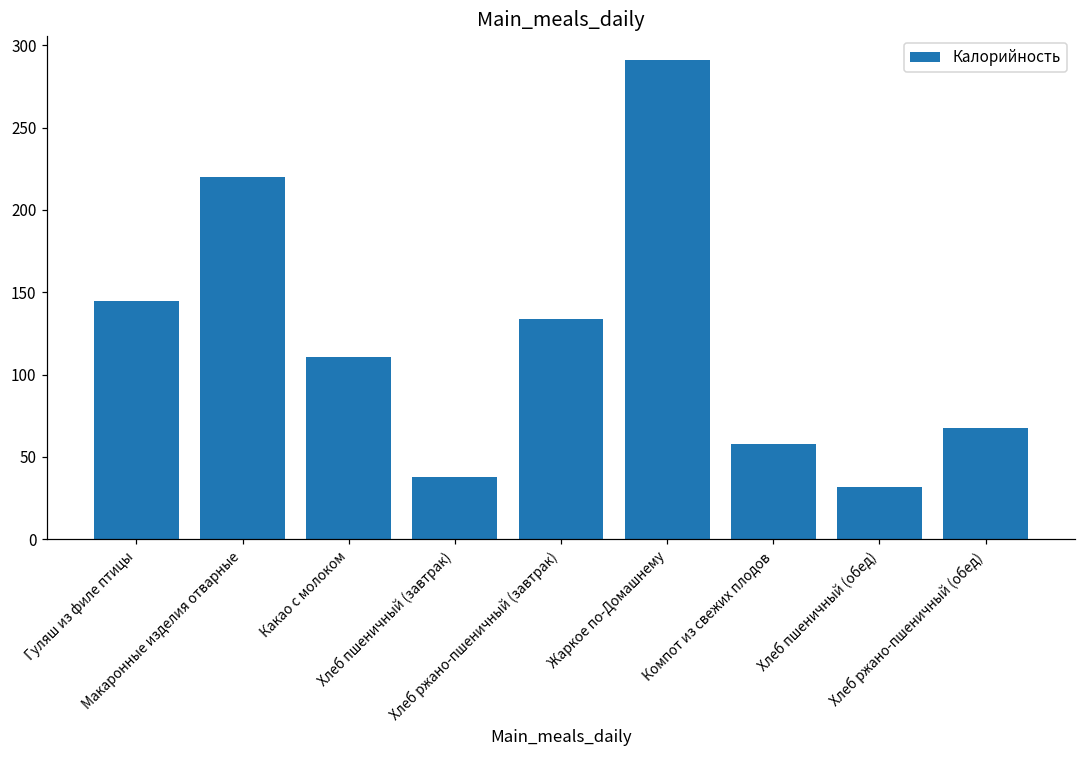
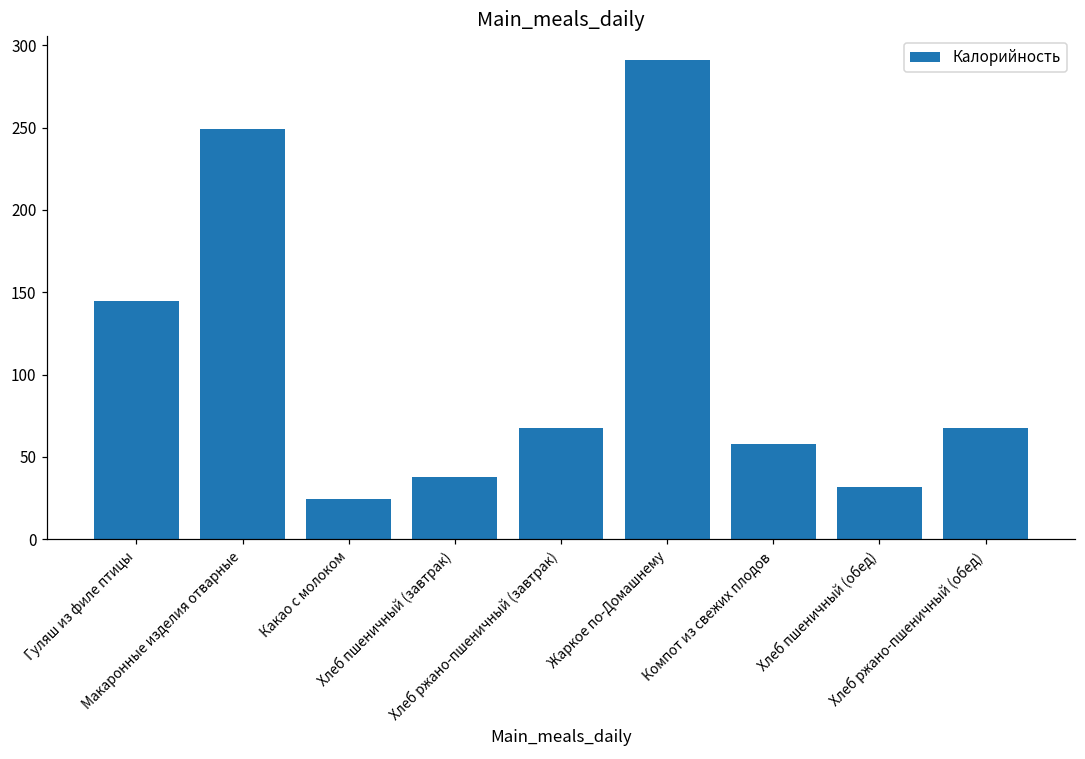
  {
    "Гуляш из филе птицы": 145,
-   "Макаронные изделия отварные": 220,
-   "Какао с молоком": 111,
+   "Макаронные изделия отварные": 249,
+   "Какао с молоком": 24,
    "Хлеб пшеничный (завтрак)": 38,
-   "Хлеб ржано-пшеничный (завтрак)": 134,
+   "Хлеб ржано-пшеничный (завтрак)": 67,
    "Жаркое по-Домашнему": 291,
    "Компот из свежих плодов": 58,
    "Хлеб пшеничный (обед)": 31,
    "Хлеб ржано-пшеничный (обед)": 67
  }
